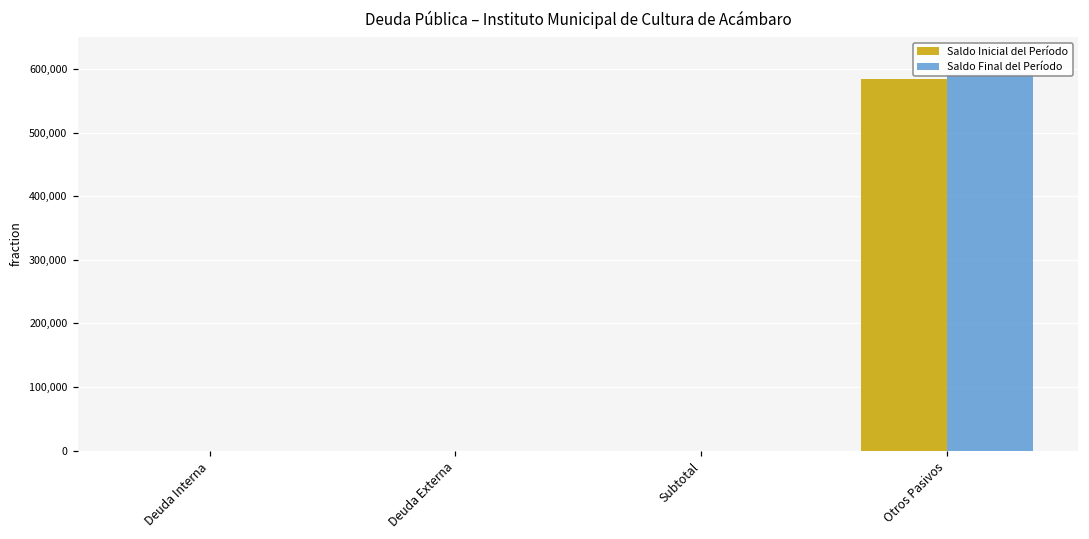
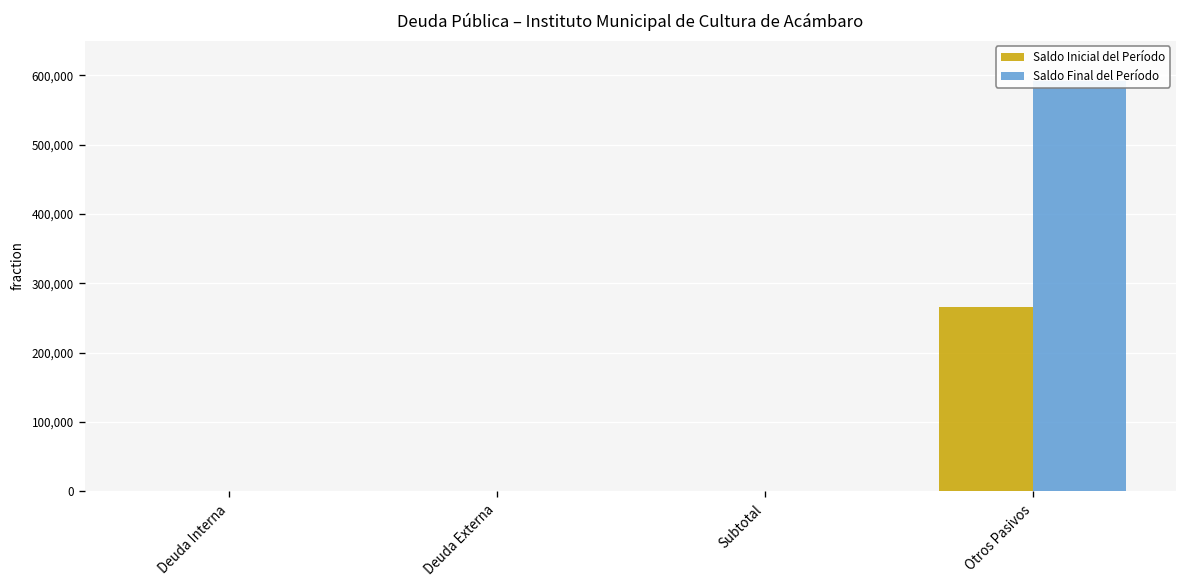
  {
    "Saldo Inicial del Período": {
      "Deuda Interna": "0",
      "Deuda Externa": "0",
      "Subtotal": "0",
-     "Otros Pasivos": "580,000"
+     "Otros Pasivos": "270,000"
    },
    "Saldo Final del Período": {
      "Deuda Interna": "0",
      "Deuda Externa": "0",
      "Subtotal": "0"
    }
  }
